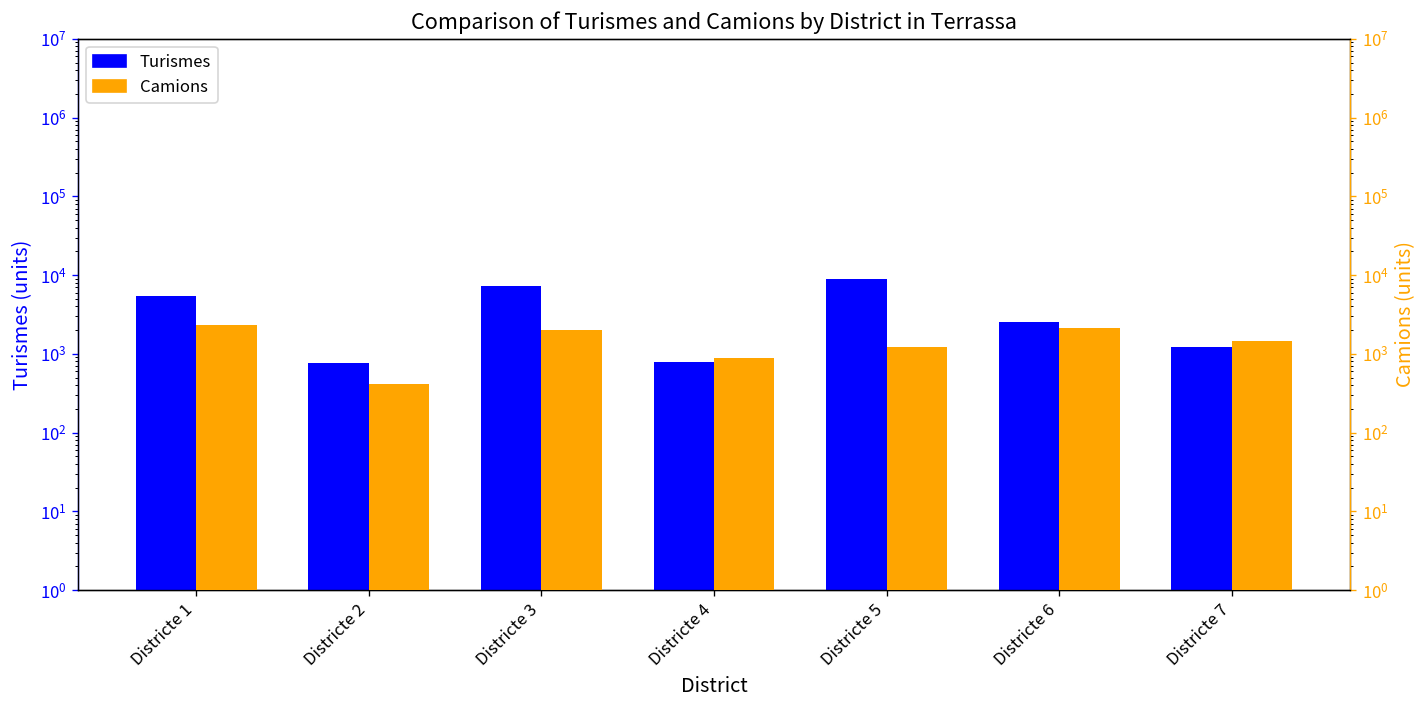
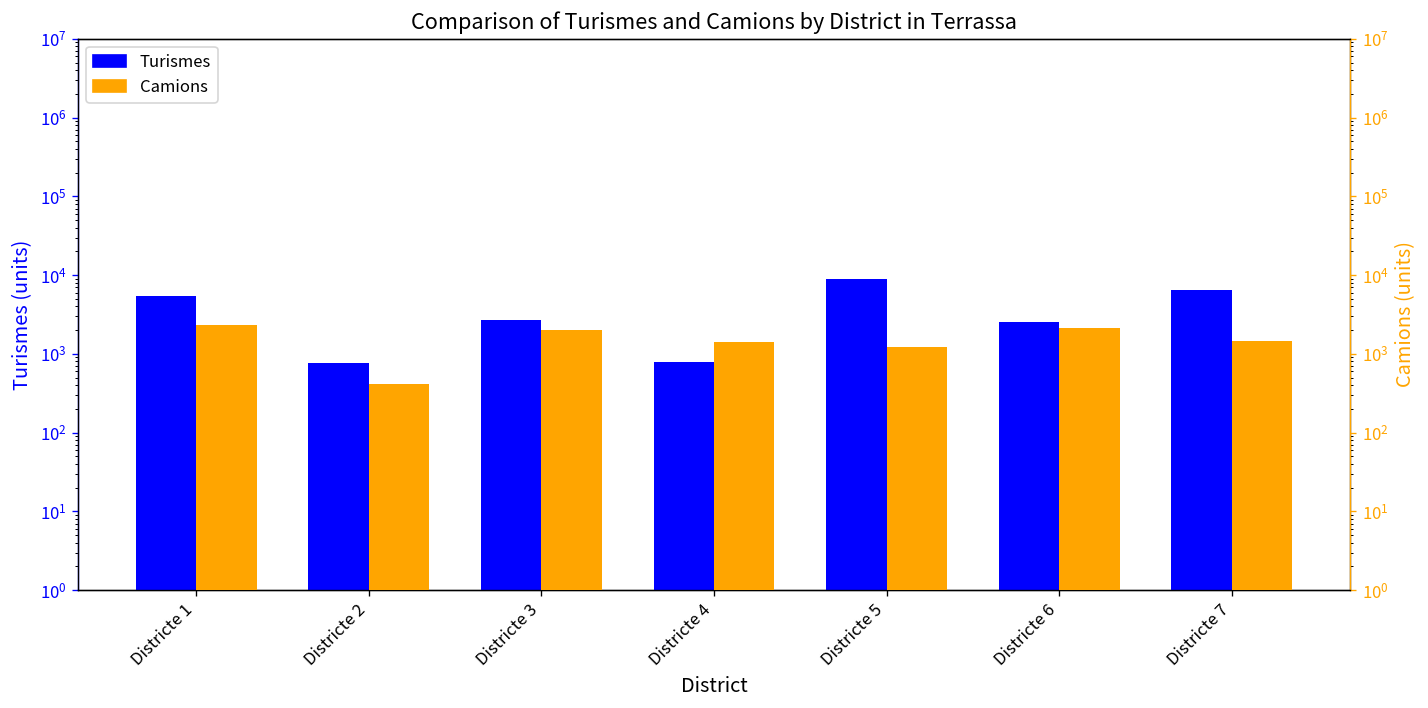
  {
    "Turismes": {
      "Districte 1": 5000,
      "Districte 2": 800,
-     "Districte 3": 7000,
+     "Districte 3": 2700,
      "Districte 4": 800,
      "Districte 5": 9000,
      "Districte 6": 2500,
-     "Districte 7": 1200
+     "Districte 7": 6000
    },
    "Camions": {
      "Districte 1": 2300,
      "Districte 2": 400,
      "Districte 3": 2000,
-     "Districte 4": 900,
+     "Districte 4": 1400,
      "Districte 5": 1200,
      "Districte 6": 2100,
      "Districte 7": 1500
    }
  }
